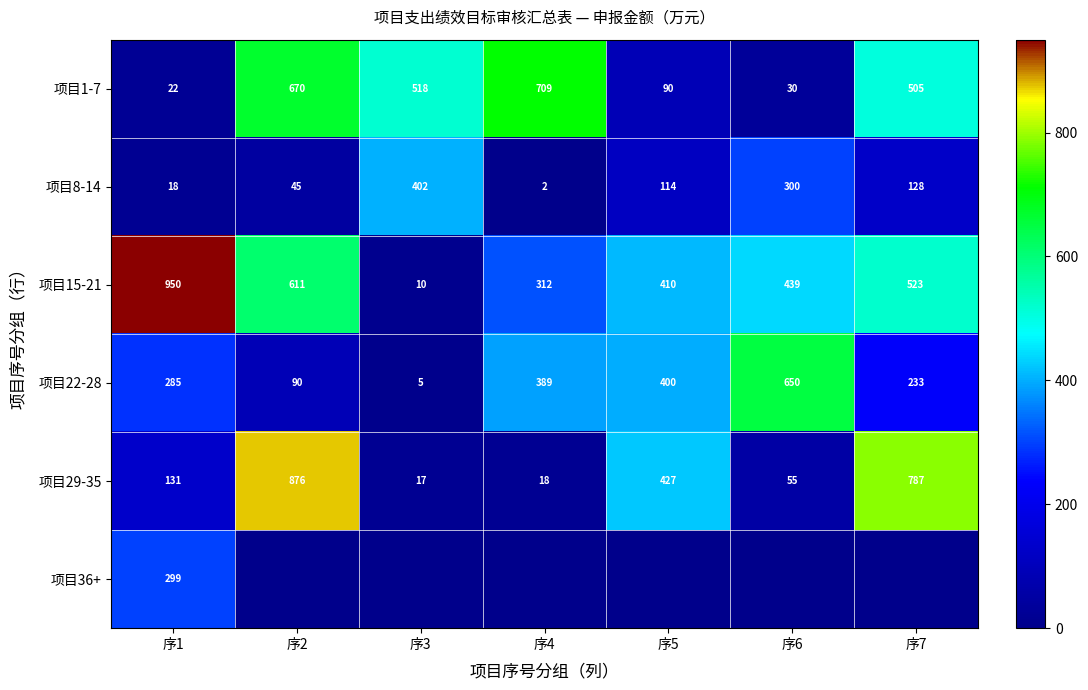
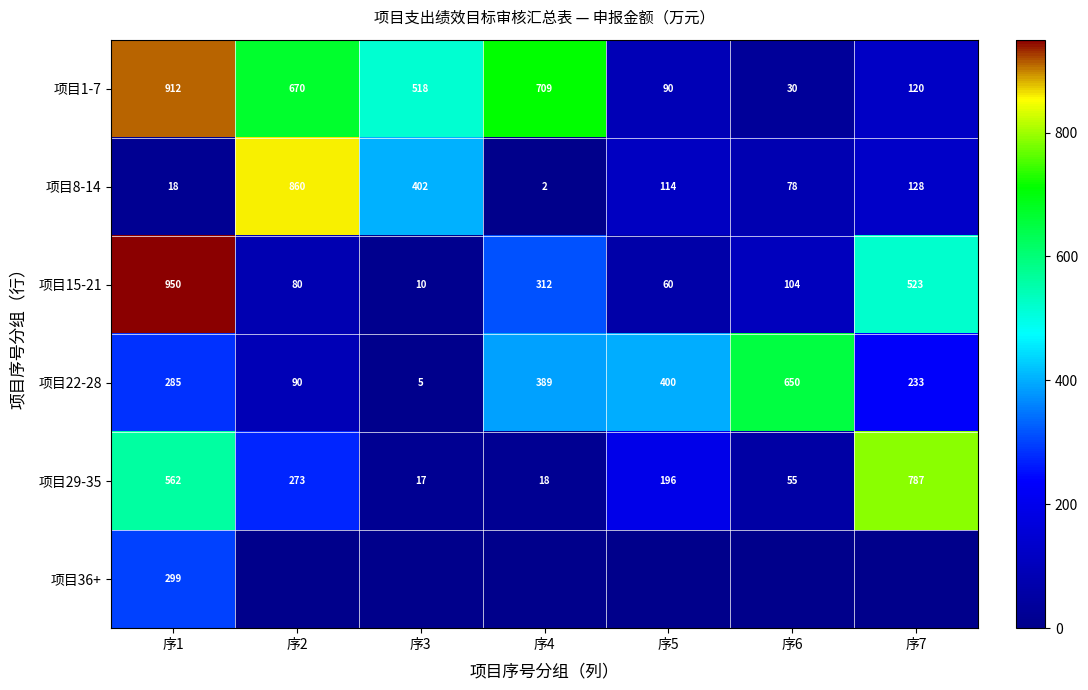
  {
    "项目1-7": {
-     "序1": 22,
+     "序1": 912,
      "序2": 670,
      "序3": 518,
      "序4": 709,
      "序5": 90,
      "序6": 30,
-     "序7": 505
+     "序7": 120
    },
    "项目8-14": {
      "序1": 18,
-     "序2": 45,
+     "序2": 860,
      "序3": 402,
      "序4": 2,
      "序5": 114,
-     "序6": 300,
+     "序6": 78,
      "序7": 128
    },
    "项目15-21": {
      "序1": 950,
-     "序2": 611,
+     "序2": 80,
      "序3": 10,
      "序4": 312,
-     "序5": 410,
-     "序6": 439,
+     "序5": 60,
+     "序6": 104,
      "序7": 523
    },
    "项目22-28": {
      "序1": 285,
      "序2": 90,
      "序3": 5,
      "序4": 389,
      "序5": 400,
      "序6": 650,
      "序7": 233
    },
    "项目29-35": {
-     "序1": 131,
-     "序2": 876,
+     "序1": 562,
+     "序2": 273,
      "序3": 17,
      "序4": 18,
-     "序5": 427,
+     "序5": 196,
      "序6": 55,
      "序7": 787
    },
    "项目36+": {
      "序1": 299
    }
  }
